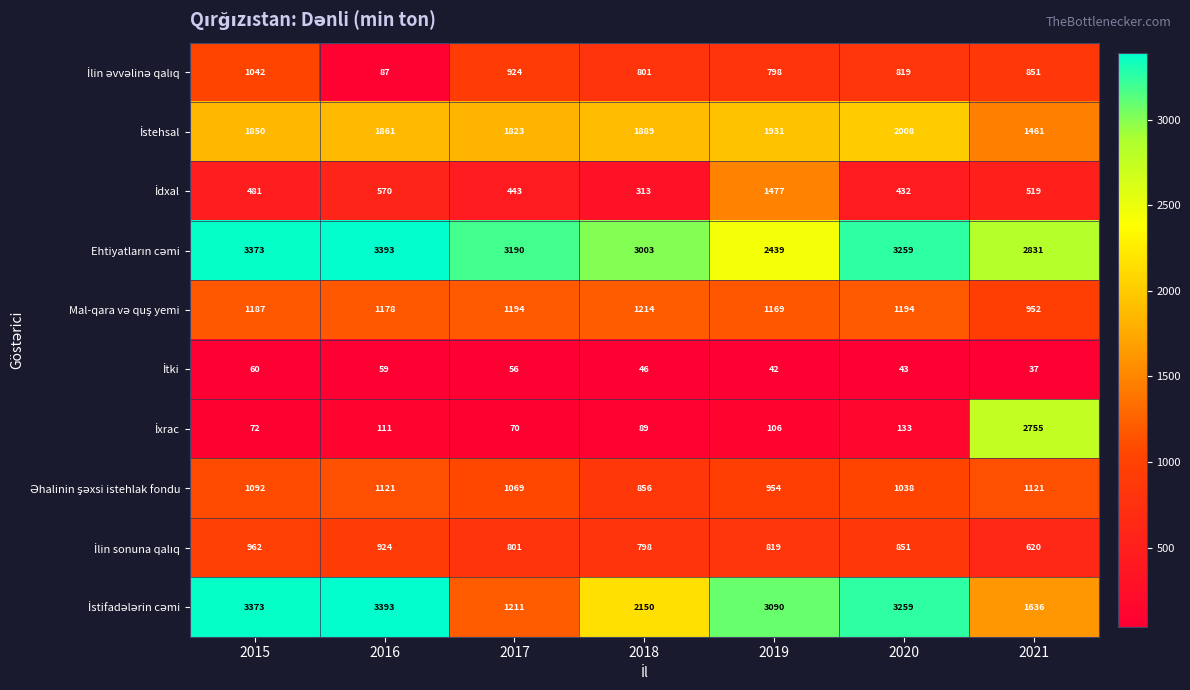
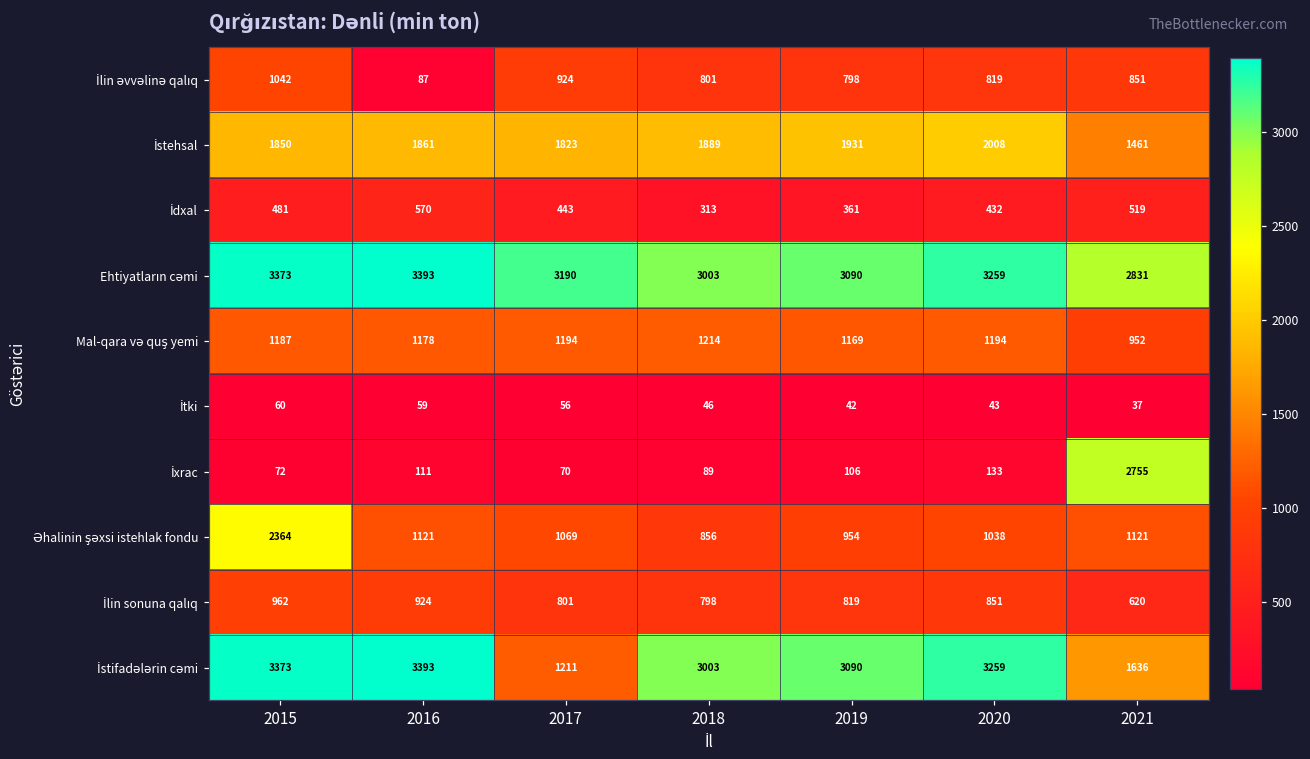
  {
    "İlin əvvəlinə qalıq": {
      "2015": 1042,
      "2016": 87,
      "2017": 924,
      "2018": 801,
      "2019": 798,
      "2020": 819,
      "2021": 851
    },
    "İstehsal": {
      "2015": 1850,
      "2016": 1861,
      "2017": 1823,
      "2018": 1889,
      "2019": 1931,
      "2020": 2008,
      "2021": 1461
    },
    "İdxal": {
      "2015": 481,
      "2016": 570,
      "2017": 443,
      "2018": 313,
-     "2019": 1477,
+     "2019": 361,
      "2020": 432,
      "2021": 519
    },
    "Ehtiyatların cəmi": {
      "2015": 3373,
      "2016": 3393,
      "2017": 3190,
      "2018": 3003,
-     "2019": 2439,
+     "2019": 3090,
      "2020": 3259,
      "2021": 2831
    },
    "Mal-qara və quş yemi": {
      "2015": 1187,
      "2016": 1178,
      "2017": 1194,
      "2018": 1214,
      "2019": 1169,
      "2020": 1194,
      "2021": 952
    },
    "İtki": {
      "2015": 60,
      "2016": 59,
      "2017": 56,
      "2018": 46,
      "2019": 42,
      "2020": 43,
      "2021": 37
    },
    "İxrac": {
      "2015": 72,
      "2016": 111,
      "2017": 70,
      "2018": 89,
      "2019": 106,
      "2020": 133,
      "2021": 2755
    },
    "Əhalinin şəxsi istehlak fondu": {
-     "2015": 1092,
+     "2015": 2364,
      "2016": 1121,
      "2017": 1069,
      "2018": 856,
      "2019": 954,
      "2020": 1038,
      "2021": 1121
    },
    "İlin sonuna qalıq": {
      "2015": 962,
      "2016": 924,
      "2017": 801,
      "2018": 798,
      "2019": 819,
      "2020": 851,
      "2021": 620
    },
    "İstifadələrin cəmi": {
      "2015": 3373,
      "2016": 3393,
      "2017": 1211,
-     "2018": 2150,
+     "2018": 3003,
      "2019": 3090,
      "2020": 3259,
      "2021": 1636
    }
  }
